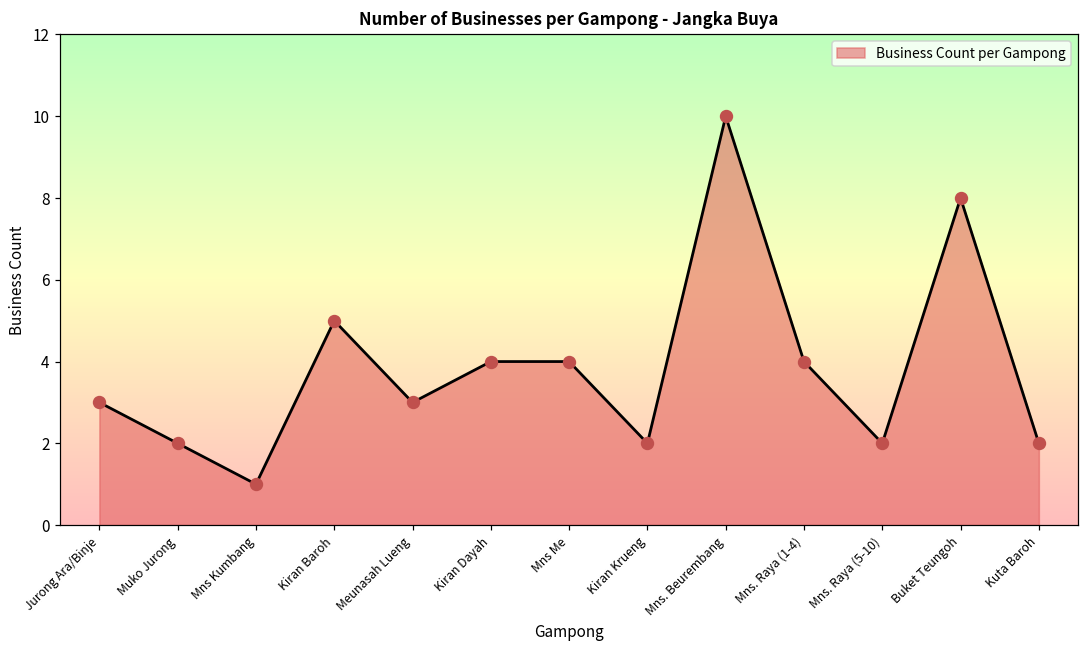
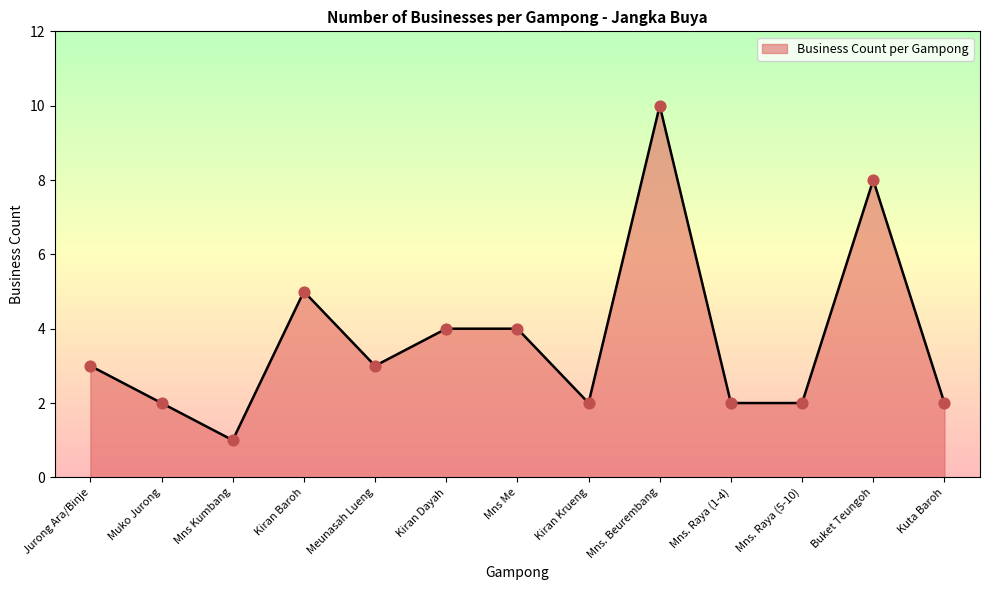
  {
    "Jurong Ara/Binje": 3,
    "Muko Jurong": 2,
    "Mns Kumbang": 1,
    "Kiran Baroh": 5,
    "Meunasah Lueng": 3,
    "Kiran Dayah": 4,
    "Mns Me": 4,
    "Kiran Krueng": 2,
    "Mns. Beurembang": 10,
-   "Mns. Raya (1-4)": 4,
+   "Mns. Raya (1-4)": 2,
    "Mns. Raya (5-10)": 2,
    "Buket Teungoh": 8,
    "Kuta Baroh": 2
  }
